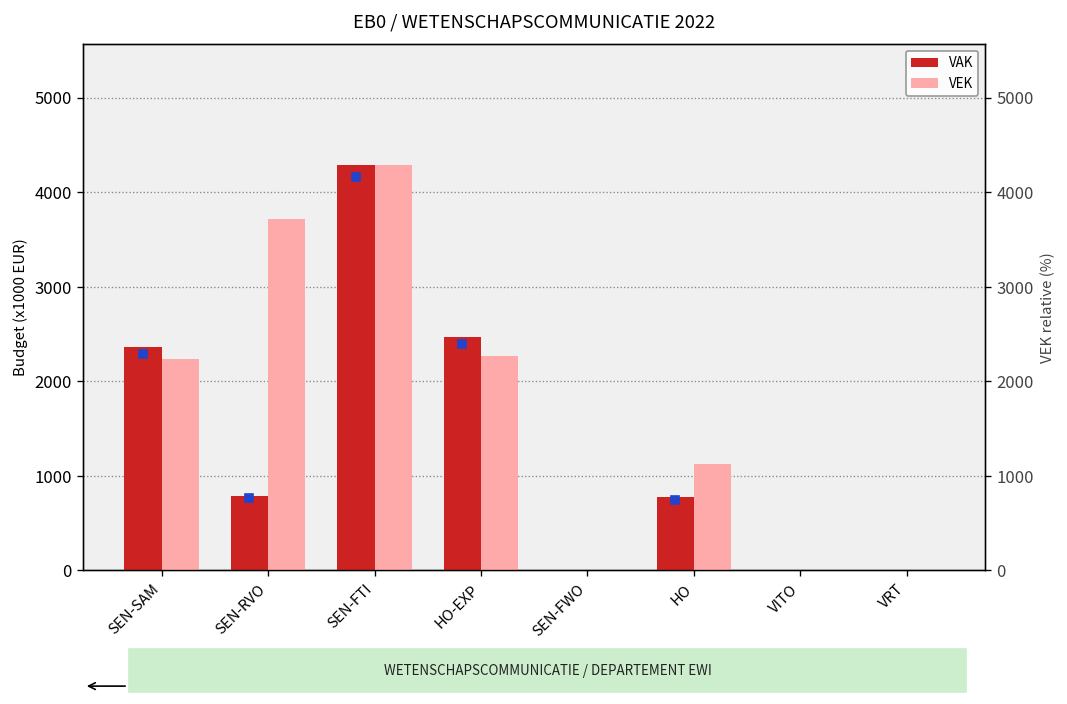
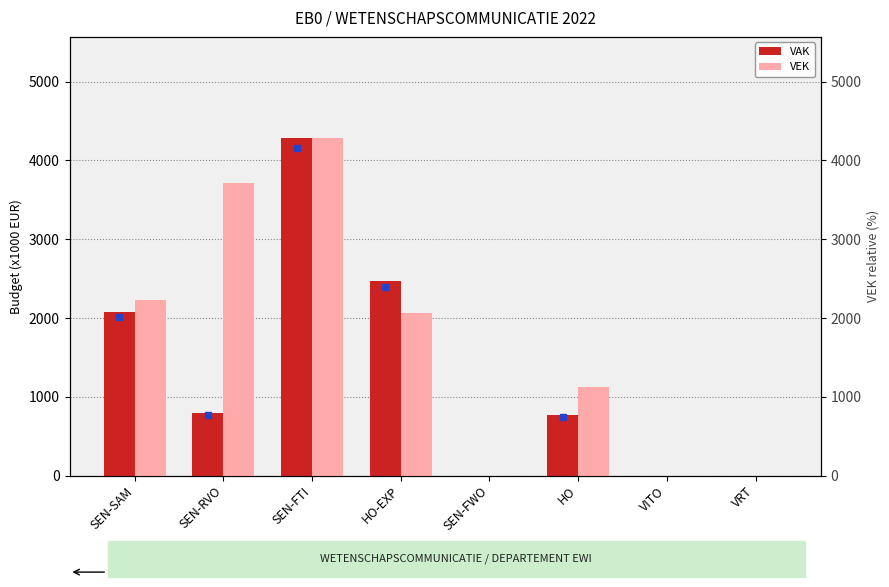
  {
    "VAK": {
-     "SEN-SAM": 2400,
+     "SEN-SAM": 2100,
      "SEN-RVO": 800,
      "SEN-FTI": 4300,
      "HO-EXP": 2500,
      "SEN-FWO": 0,
      "HO": 800,
      "VITO": 0,
      "VRT": 0
    },
    "VEK": {
      "SEN-SAM": 2200,
      "SEN-RVO": 3700,
      "SEN-FTI": 4300,
-     "HO-EXP": 2300,
+     "HO-EXP": 2100,
      "SEN-FWO": 0,
      "HO": 1100,
      "VITO": 0,
      "VRT": 0
    }
  }
